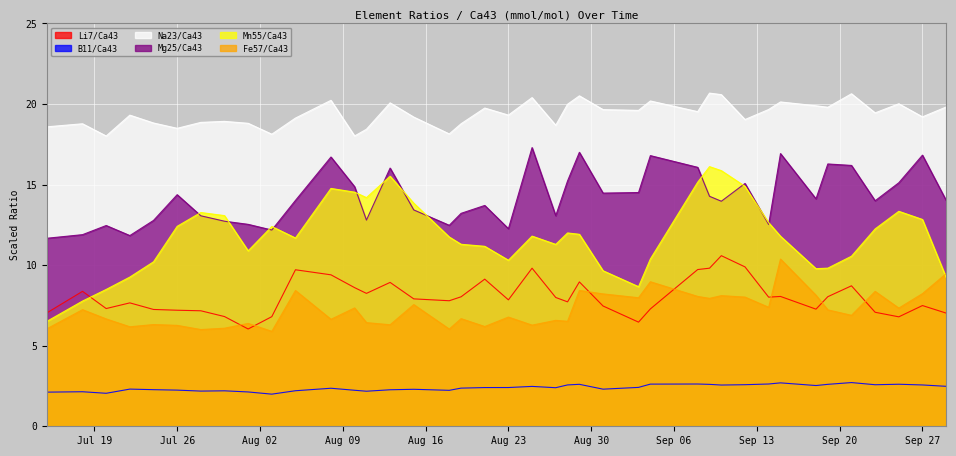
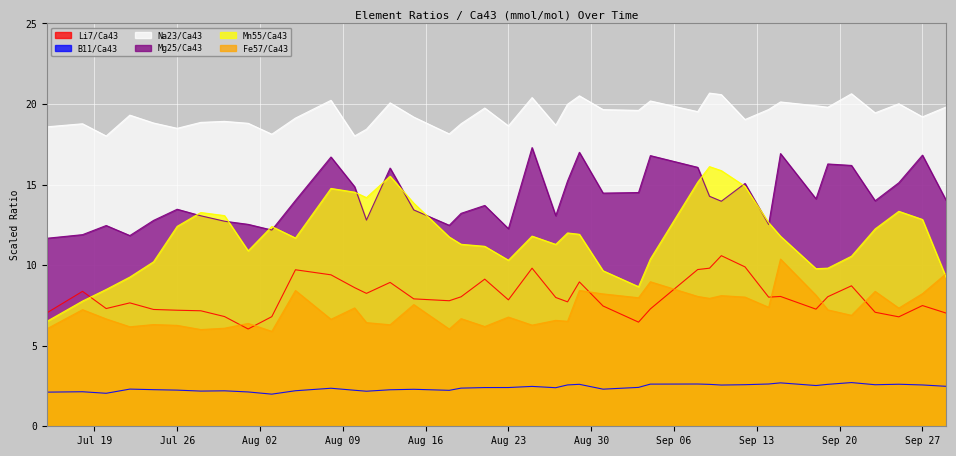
  {
    "Li7/Ca43": {
      "Jul 26": 7.2,
      "Aug 23": 7.8,
      "Sep 27": 7.5
    },
    "B11/Ca43": {
      "Jul 26": 2.2,
      "Aug 23": 2.4,
      "Sep 27": 2.6
    },
    "Na23/Ca43": {
      "Jul 26": 18.5,
-     "Aug 23": 19.3,
+     "Aug 23": 18.6,
      "Sep 27": 19.2
    },
    "Mg25/Ca43": {
-     "Jul 26": 14.4,
+     "Jul 26": 13.5,
      "Aug 23": 12.3,
      "Sep 27": 16.8
    },
    "Mn55/Ca43": {
      "Jul 26": 12.4,
      "Aug 23": 10.3,
      "Sep 27": 12.8
    },
    "Fe57/Ca43": {
      "Jul 26": 6.3,
      "Aug 23": 6.8,
      "Sep 27": 8.2
    }
  }
